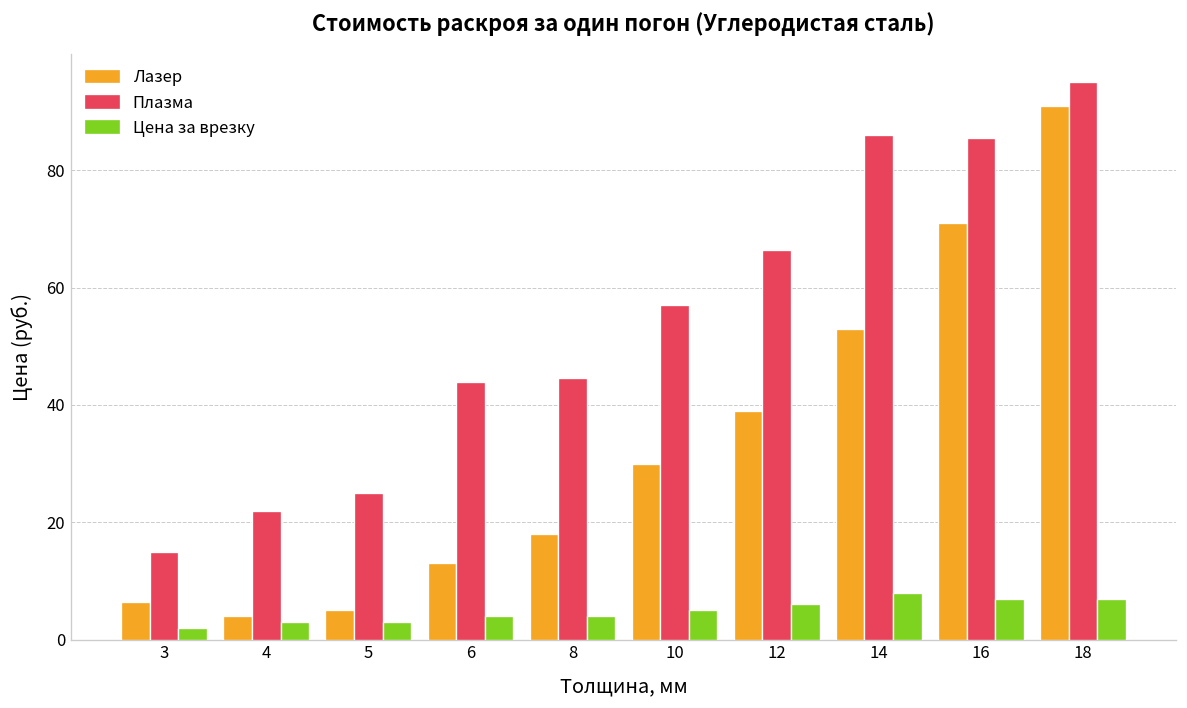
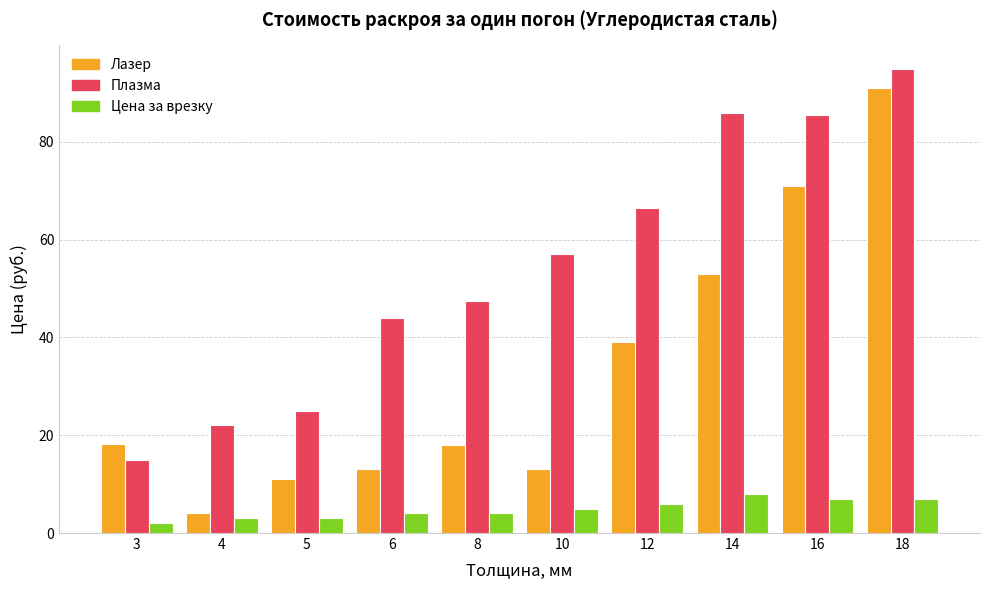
  {
    "Лазер": {
-     "3": 7,
+     "3": 18,
      "4": 4,
-     "5": 5,
+     "5": 11,
      "6": 13,
      "8": 18,
-     "10": 30,
+     "10": 13,
      "12": 39,
      "14": 53,
      "16": 71,
      "18": 91
    },
    "Плазма": {
      "3": 15,
      "4": 22,
      "5": 25,
      "6": 44,
-     "8": 45,
+     "8": 48,
      "10": 57,
      "12": 67,
      "14": 86,
      "16": 86,
      "18": 95
    },
    "Цена за врезку": {
      "3": 2,
      "4": 3,
      "5": 3,
      "6": 4,
      "8": 4,
      "10": 5,
      "12": 6,
      "14": 8,
      "16": 7,
      "18": 7
    }
  }
